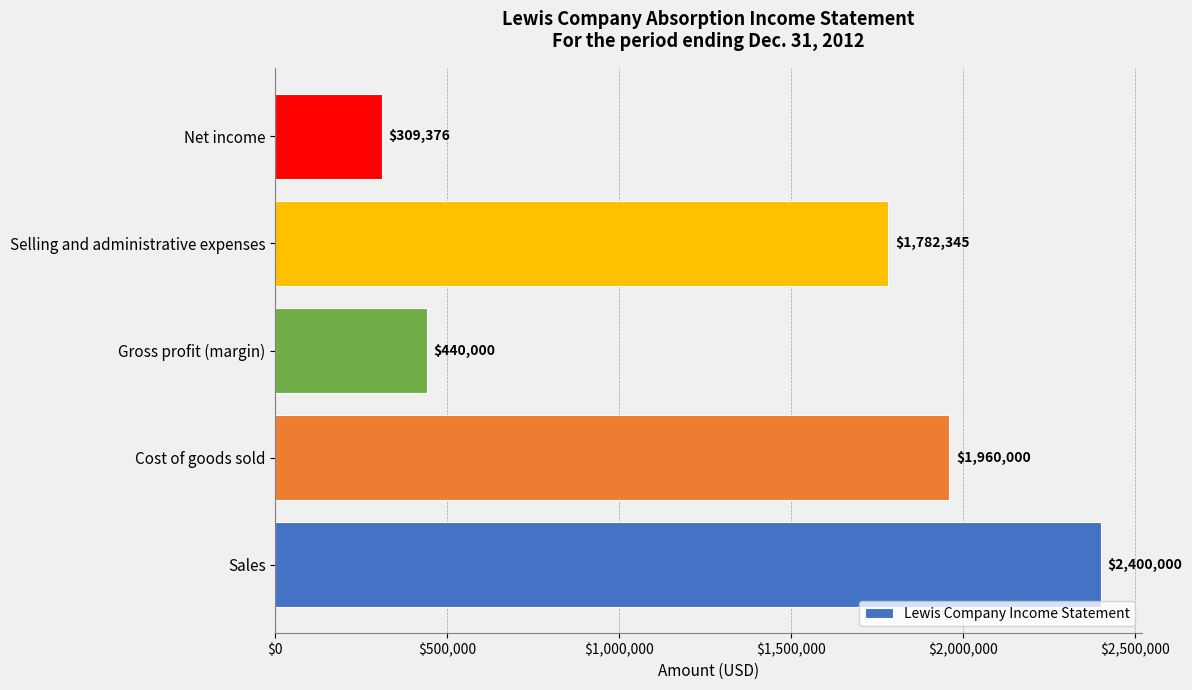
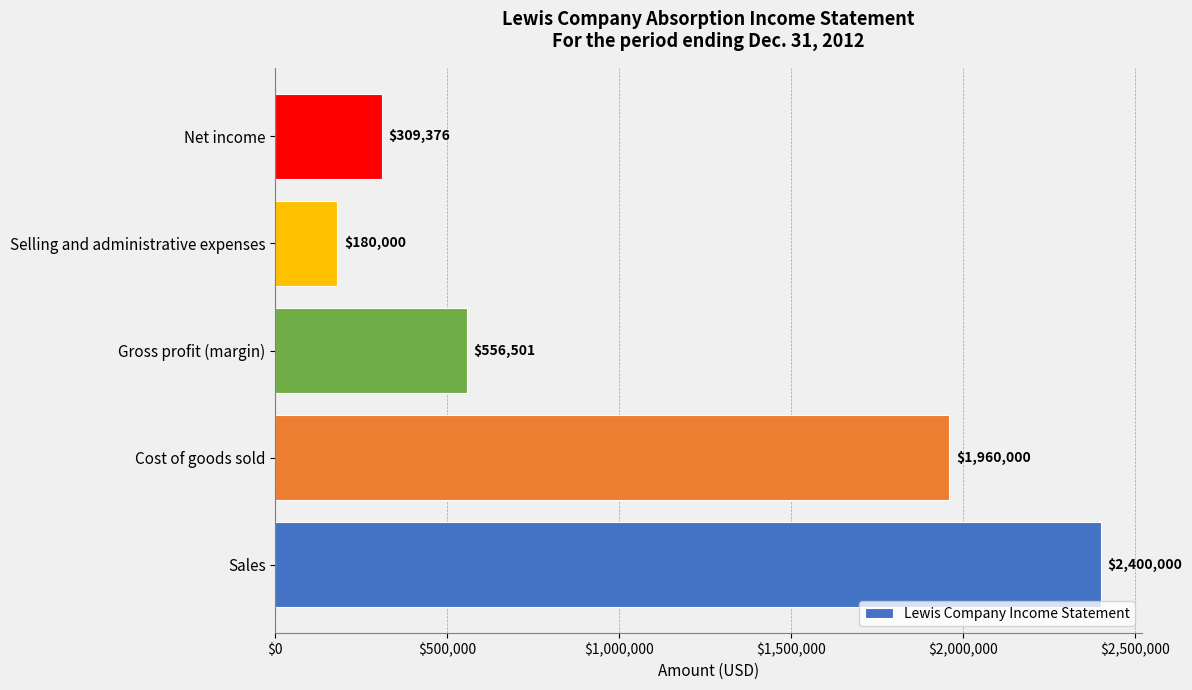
  {
    "Net income": "$309,376",
-   "Selling and administrative expenses": "$1,782,345",
-   "Gross profit (margin)": "$440,000",
+   "Selling and administrative expenses": "$180,000",
+   "Gross profit (margin)": "$556,501",
    "Cost of goods sold": "$1,960,000",
    "Sales": "$2,400,000"
  }
